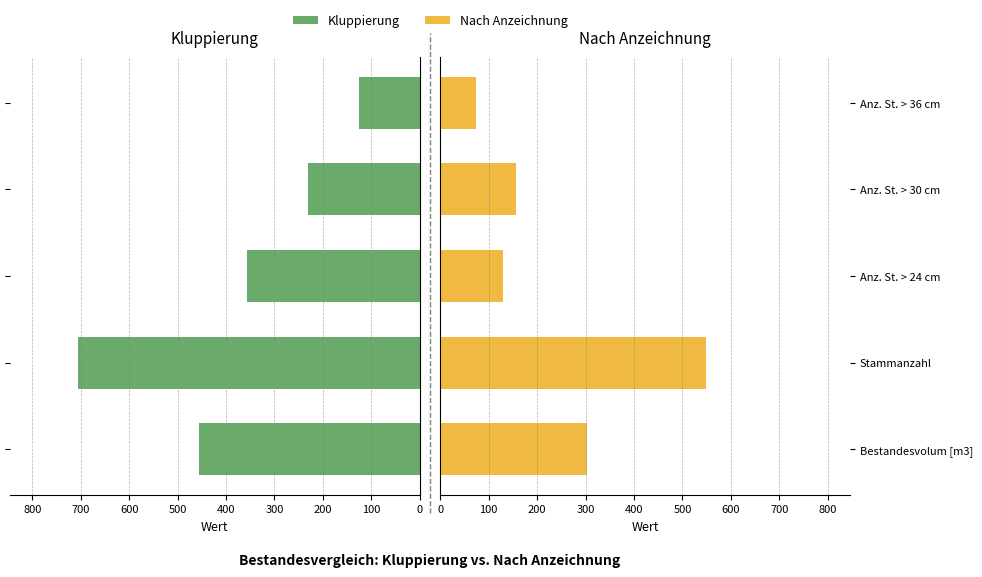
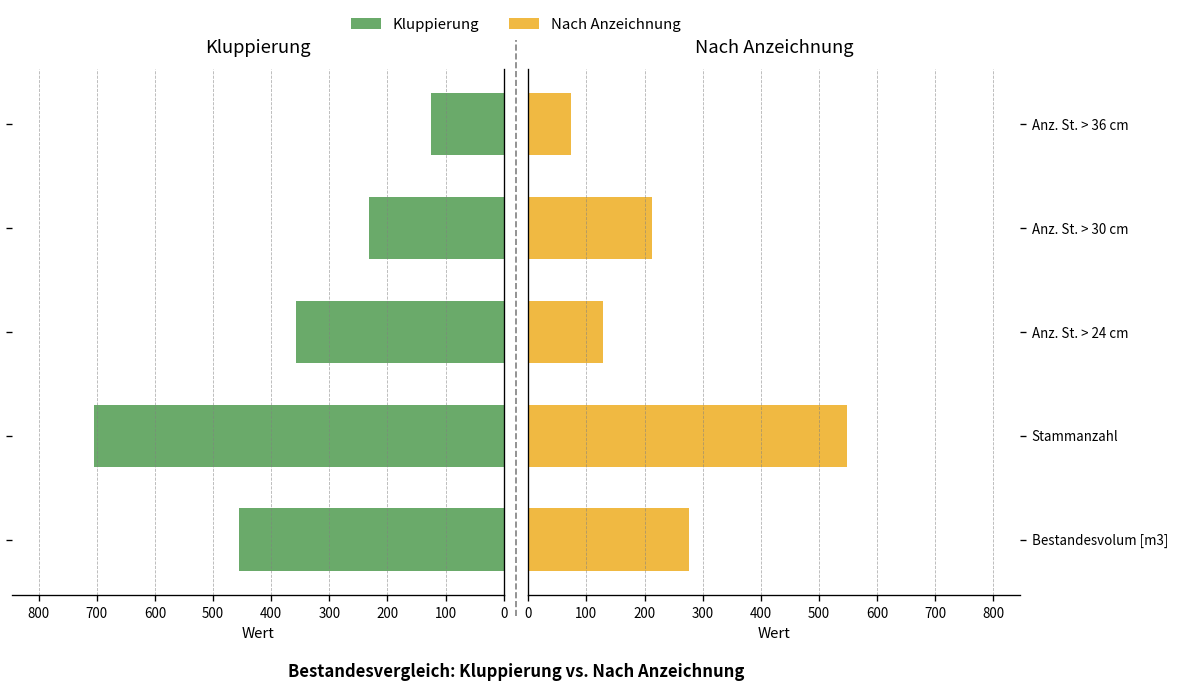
  {
    "Nach Anzeichnung": {
      "Anz. St. > 36 cm": 70,
-     "Anz. St. > 30 cm": 160,
+     "Anz. St. > 30 cm": 210,
      "Anz. St. > 24 cm": 130,
      "Stammanzahl": 550,
-     "Bestandesvolum [m3]": 300
+     "Bestandesvolum [m3]": 280
    }
  }
